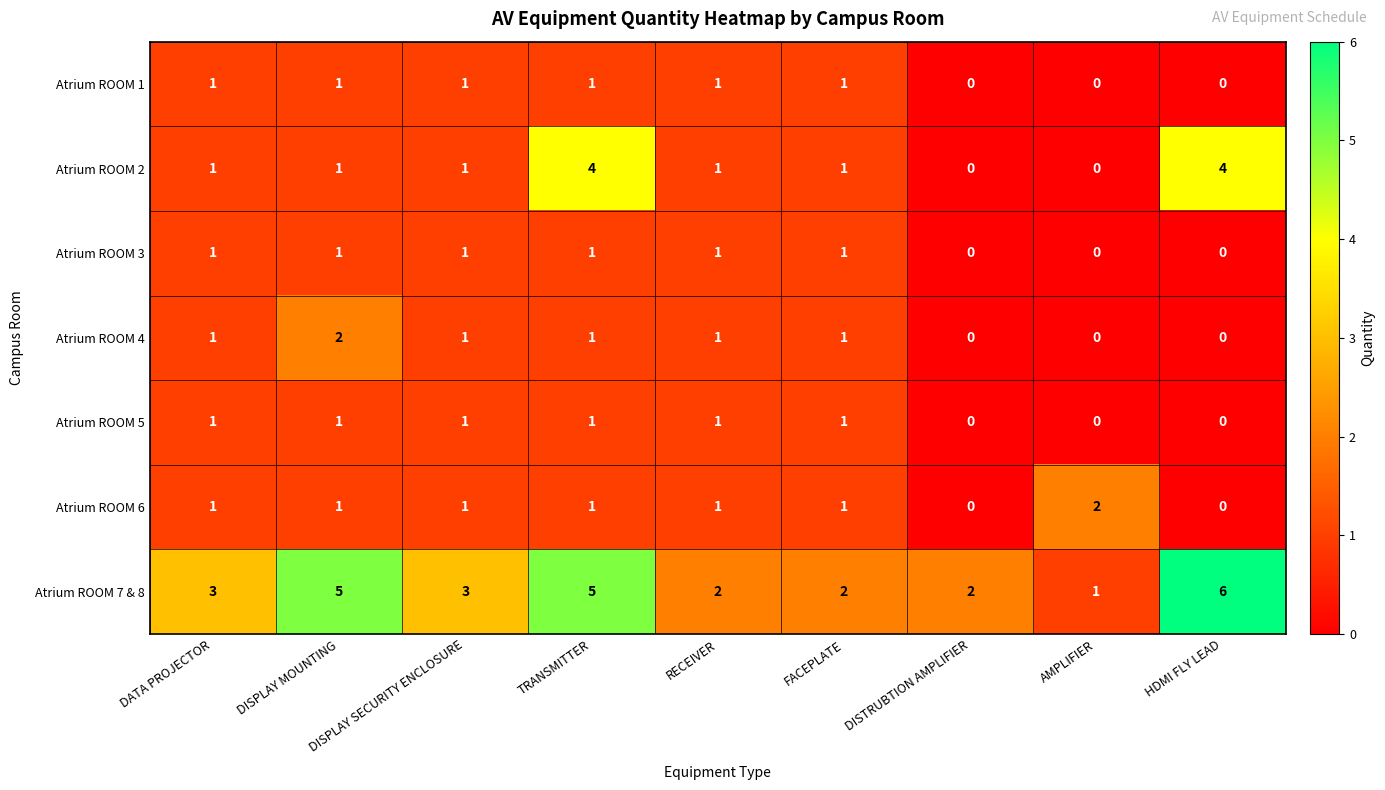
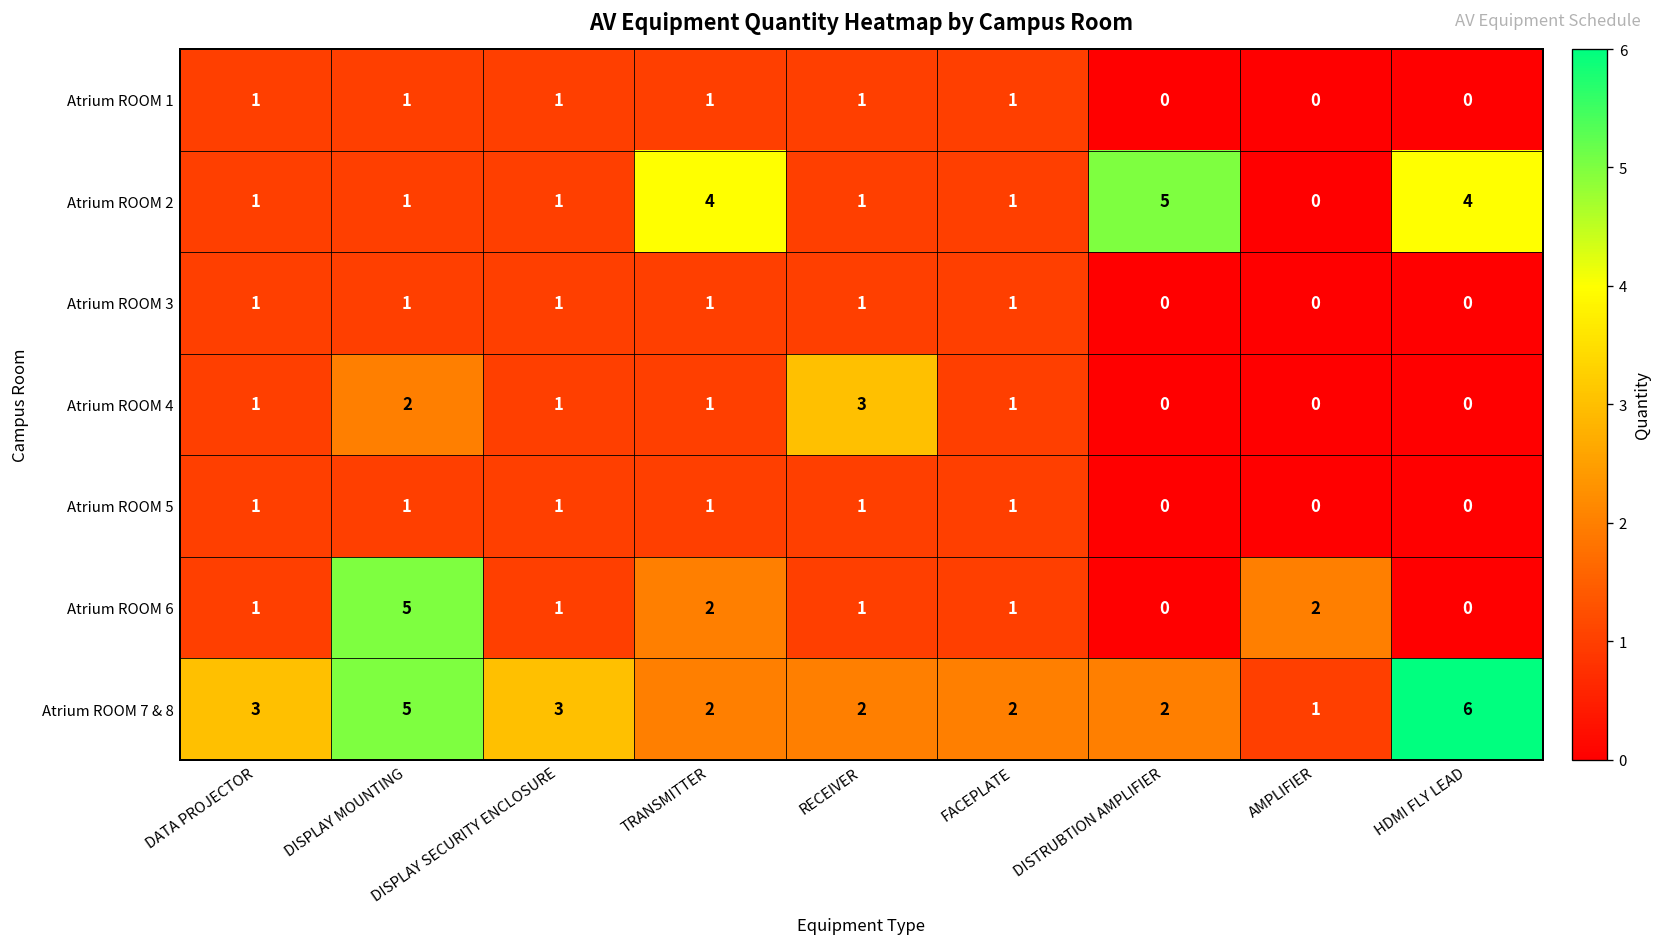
  {
    "Atrium ROOM 1": {
      "DATA PROJECTOR": 1,
      "DISPLAY MOUNTING": 1,
      "DISPLAY SECURITY ENCLOSURE": 1,
      "TRANSMITTER": 1,
      "RECEIVER": 1,
      "FACEPLATE": 1,
      "DISTRUBTION AMPLIFIER": 0,
      "AMPLIFIER": 0,
      "HDMI FLY LEAD": 0
    },
    "Atrium ROOM 2": {
      "DATA PROJECTOR": 1,
      "DISPLAY MOUNTING": 1,
      "DISPLAY SECURITY ENCLOSURE": 1,
      "TRANSMITTER": 4,
      "RECEIVER": 1,
      "FACEPLATE": 1,
-     "DISTRUBTION AMPLIFIER": 0,
+     "DISTRUBTION AMPLIFIER": 5,
      "AMPLIFIER": 0,
      "HDMI FLY LEAD": 4
    },
    "Atrium ROOM 3": {
      "DATA PROJECTOR": 1,
      "DISPLAY MOUNTING": 1,
      "DISPLAY SECURITY ENCLOSURE": 1,
      "TRANSMITTER": 1,
      "RECEIVER": 1,
      "FACEPLATE": 1,
      "DISTRUBTION AMPLIFIER": 0,
      "AMPLIFIER": 0,
      "HDMI FLY LEAD": 0
    },
    "Atrium ROOM 4": {
      "DATA PROJECTOR": 1,
      "DISPLAY MOUNTING": 2,
      "DISPLAY SECURITY ENCLOSURE": 1,
      "TRANSMITTER": 1,
-     "RECEIVER": 1,
+     "RECEIVER": 3,
      "FACEPLATE": 1,
      "DISTRUBTION AMPLIFIER": 0,
      "AMPLIFIER": 0,
      "HDMI FLY LEAD": 0
    },
    "Atrium ROOM 5": {
      "DATA PROJECTOR": 1,
      "DISPLAY MOUNTING": 1,
      "DISPLAY SECURITY ENCLOSURE": 1,
      "TRANSMITTER": 1,
      "RECEIVER": 1,
      "FACEPLATE": 1,
      "DISTRUBTION AMPLIFIER": 0,
      "AMPLIFIER": 0,
      "HDMI FLY LEAD": 0
    },
    "Atrium ROOM 6": {
      "DATA PROJECTOR": 1,
-     "DISPLAY MOUNTING": 1,
+     "DISPLAY MOUNTING": 5,
      "DISPLAY SECURITY ENCLOSURE": 1,
-     "TRANSMITTER": 1,
+     "TRANSMITTER": 2,
      "RECEIVER": 1,
      "FACEPLATE": 1,
      "DISTRUBTION AMPLIFIER": 0,
      "AMPLIFIER": 2,
      "HDMI FLY LEAD": 0
    },
    "Atrium ROOM 7 & 8": {
      "DATA PROJECTOR": 3,
      "DISPLAY MOUNTING": 5,
      "DISPLAY SECURITY ENCLOSURE": 3,
-     "TRANSMITTER": 5,
+     "TRANSMITTER": 2,
      "RECEIVER": 2,
      "FACEPLATE": 2,
      "DISTRUBTION AMPLIFIER": 2,
      "AMPLIFIER": 1,
      "HDMI FLY LEAD": 6
    }
  }
